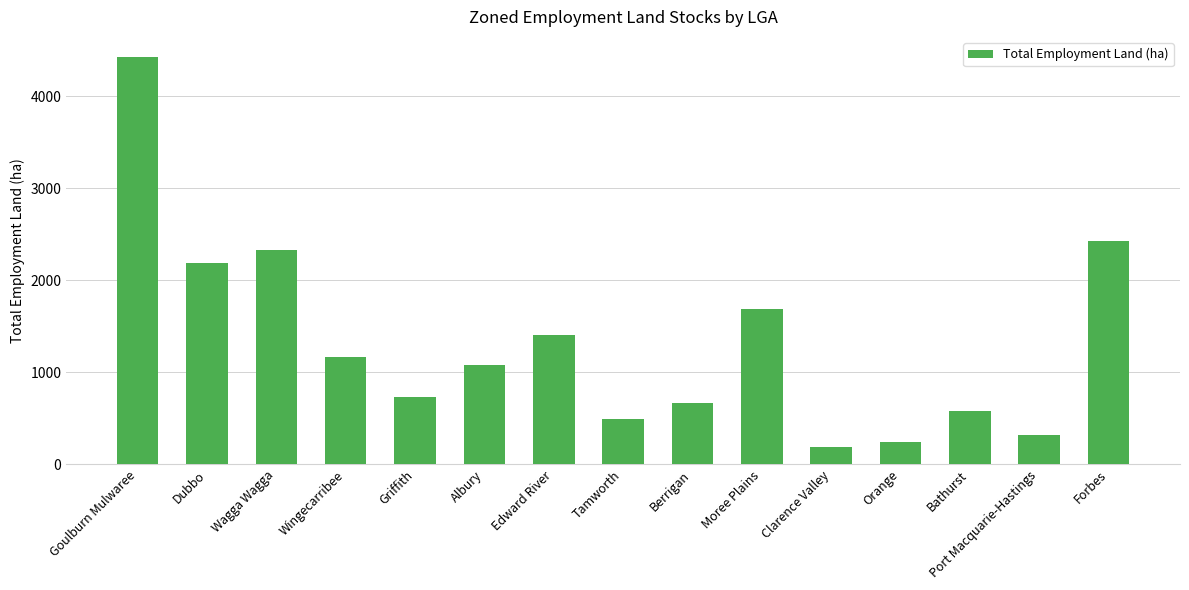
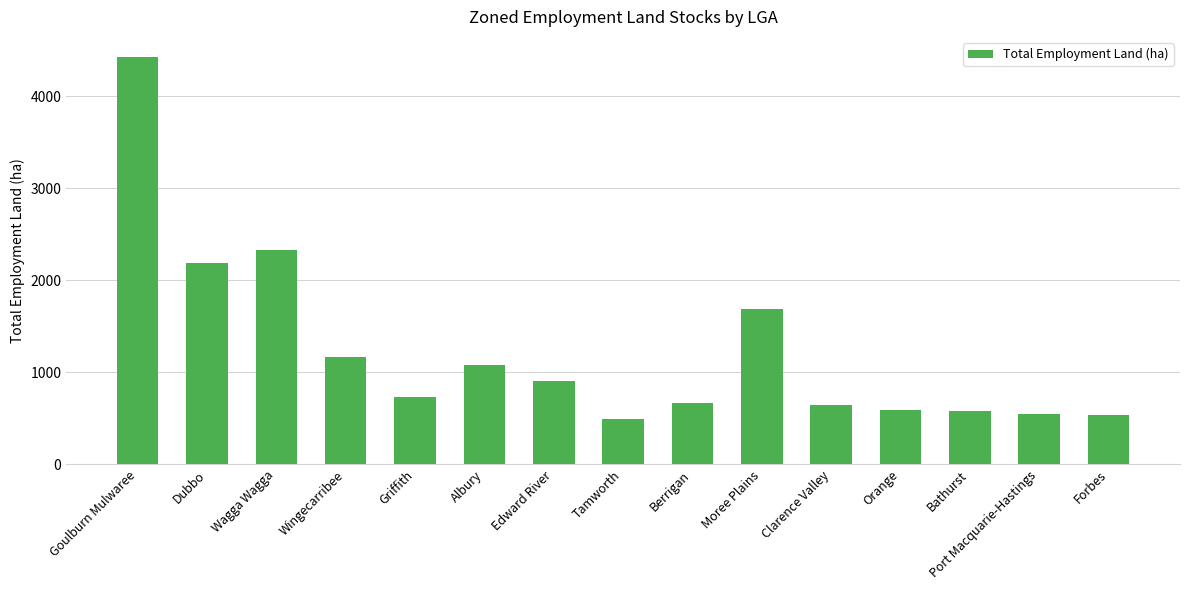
  {
    "Goulburn Mulwaree": 4400,
    "Dubbo": 2200,
    "Wagga Wagga": 2300,
    "Wingecarribee": 1200,
    "Griffith": 700,
    "Albury": 1100,
-   "Edward River": 1400,
+   "Edward River": 900,
    "Tamworth": 500,
    "Berrigan": 700,
    "Moree Plains": 1700,
-   "Clarence Valley": 200,
-   "Orange": 200,
+   "Clarence Valley": 600,
+   "Orange": 600,
    "Bathurst": 600,
-   "Port Macquarie-Hastings": 300,
-   "Forbes": 2400
+   "Port Macquarie-Hastings": 500,
+   "Forbes": 500
  }
